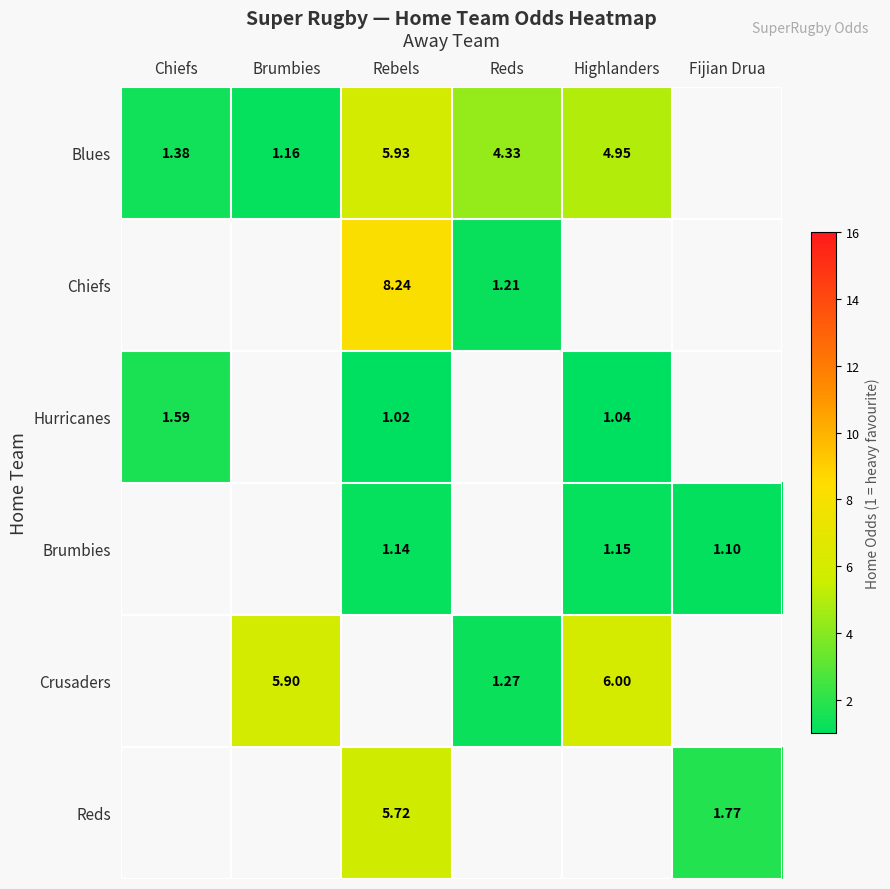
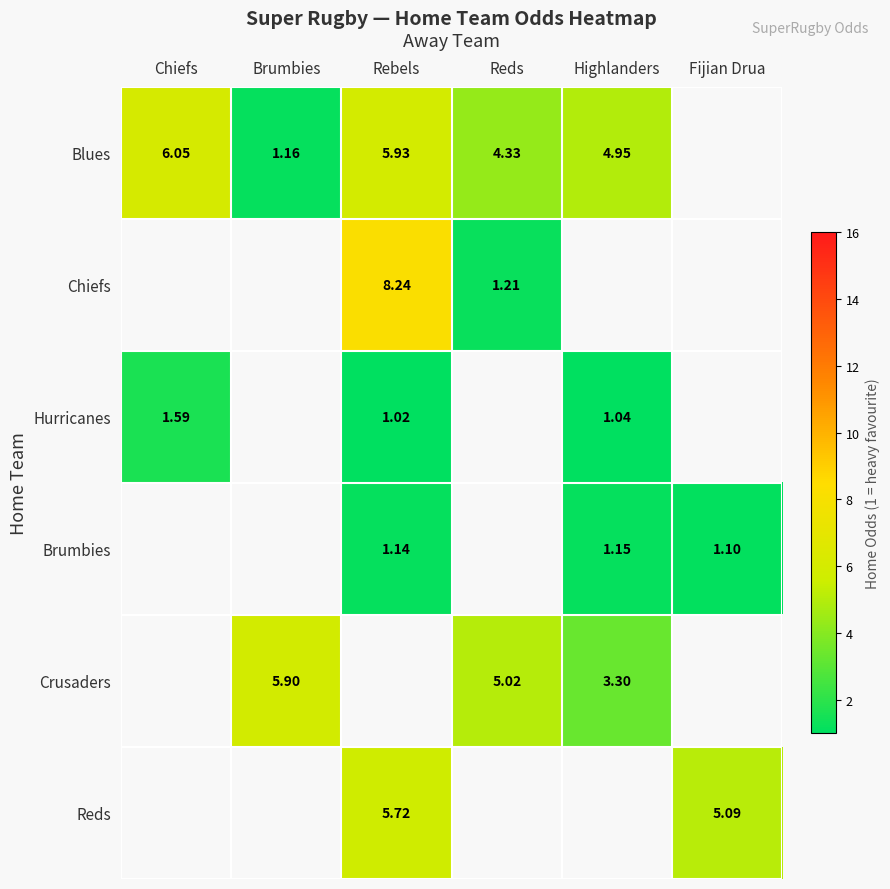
  {
    "Blues": {
-     "Chiefs": 1.38,
+     "Chiefs": 6.05,
      "Brumbies": 1.16,
      "Rebels": 5.93,
      "Reds": 4.33,
      "Highlanders": 4.95
    },
    "Chiefs": {
      "Rebels": 8.24,
      "Reds": 1.21
    },
    "Hurricanes": {
      "Chiefs": 1.59,
      "Rebels": 1.02,
      "Highlanders": 1.04
    },
    "Brumbies": {
      "Rebels": 1.14,
      "Highlanders": 1.15,
      "Fijian Drua": 1.10
    },
    "Crusaders": {
      "Brumbies": 5.90,
-     "Reds": 1.27,
-     "Highlanders": 6.00
+     "Reds": 5.02,
+     "Highlanders": 3.30
    },
    "Reds": {
      "Rebels": 5.72,
-     "Fijian Drua": 1.77
+     "Fijian Drua": 5.09
    }
  }
